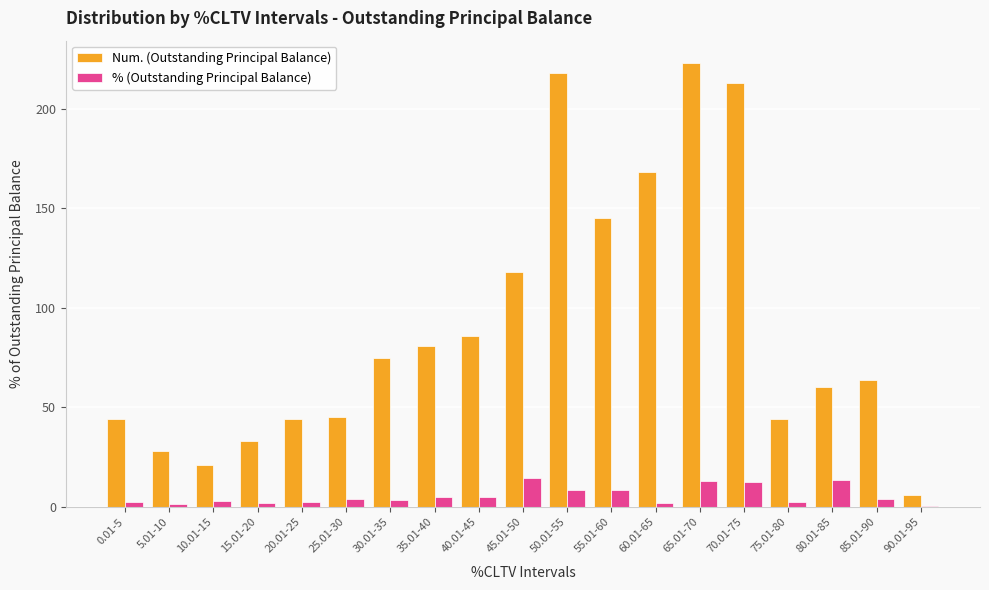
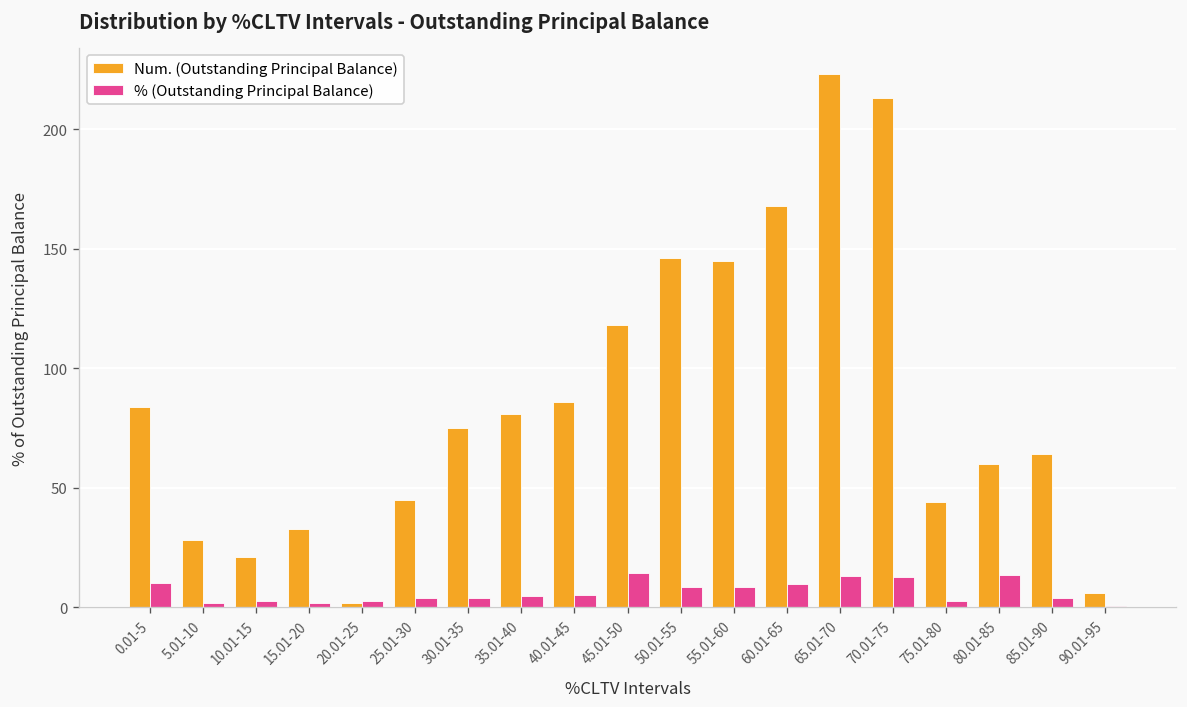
  {
    "Num. (Outstanding Principal Balance)": {
-     "0.01-5": 44,
+     "0.01-5": 84,
      "5.01-10": 28,
      "10.01-15": 21,
      "15.01-20": 33,
-     "20.01-25": 44,
+     "20.01-25": 2,
      "25.01-30": 45,
      "30.01-35": 75,
      "35.01-40": 81,
      "40.01-45": 86,
      "45.01-50": 118,
-     "50.01-55": 218,
+     "50.01-55": 146,
      "55.01-60": 145,
      "60.01-65": 168,
      "65.01-70": 223,
      "70.01-75": 213,
      "75.01-80": 44,
      "80.01-85": 60,
      "85.01-90": 64,
      "90.01-95": 6
    },
    "% (Outstanding Principal Balance)": {
-     "0.01-5": 3,
+     "0.01-5": 10,
      "5.01-10": 2,
      "10.01-15": 3,
      "15.01-20": 2,
      "20.01-25": 3,
      "25.01-30": 4,
      "30.01-35": 4,
      "35.01-40": 5,
      "40.01-45": 5,
      "45.01-50": 15,
      "50.01-55": 9,
      "55.01-60": 9,
-     "60.01-65": 2,
+     "60.01-65": 10,
      "65.01-70": 13,
      "70.01-75": 13,
      "75.01-80": 3,
      "80.01-85": 13,
      "85.01-90": 4
    }
  }
